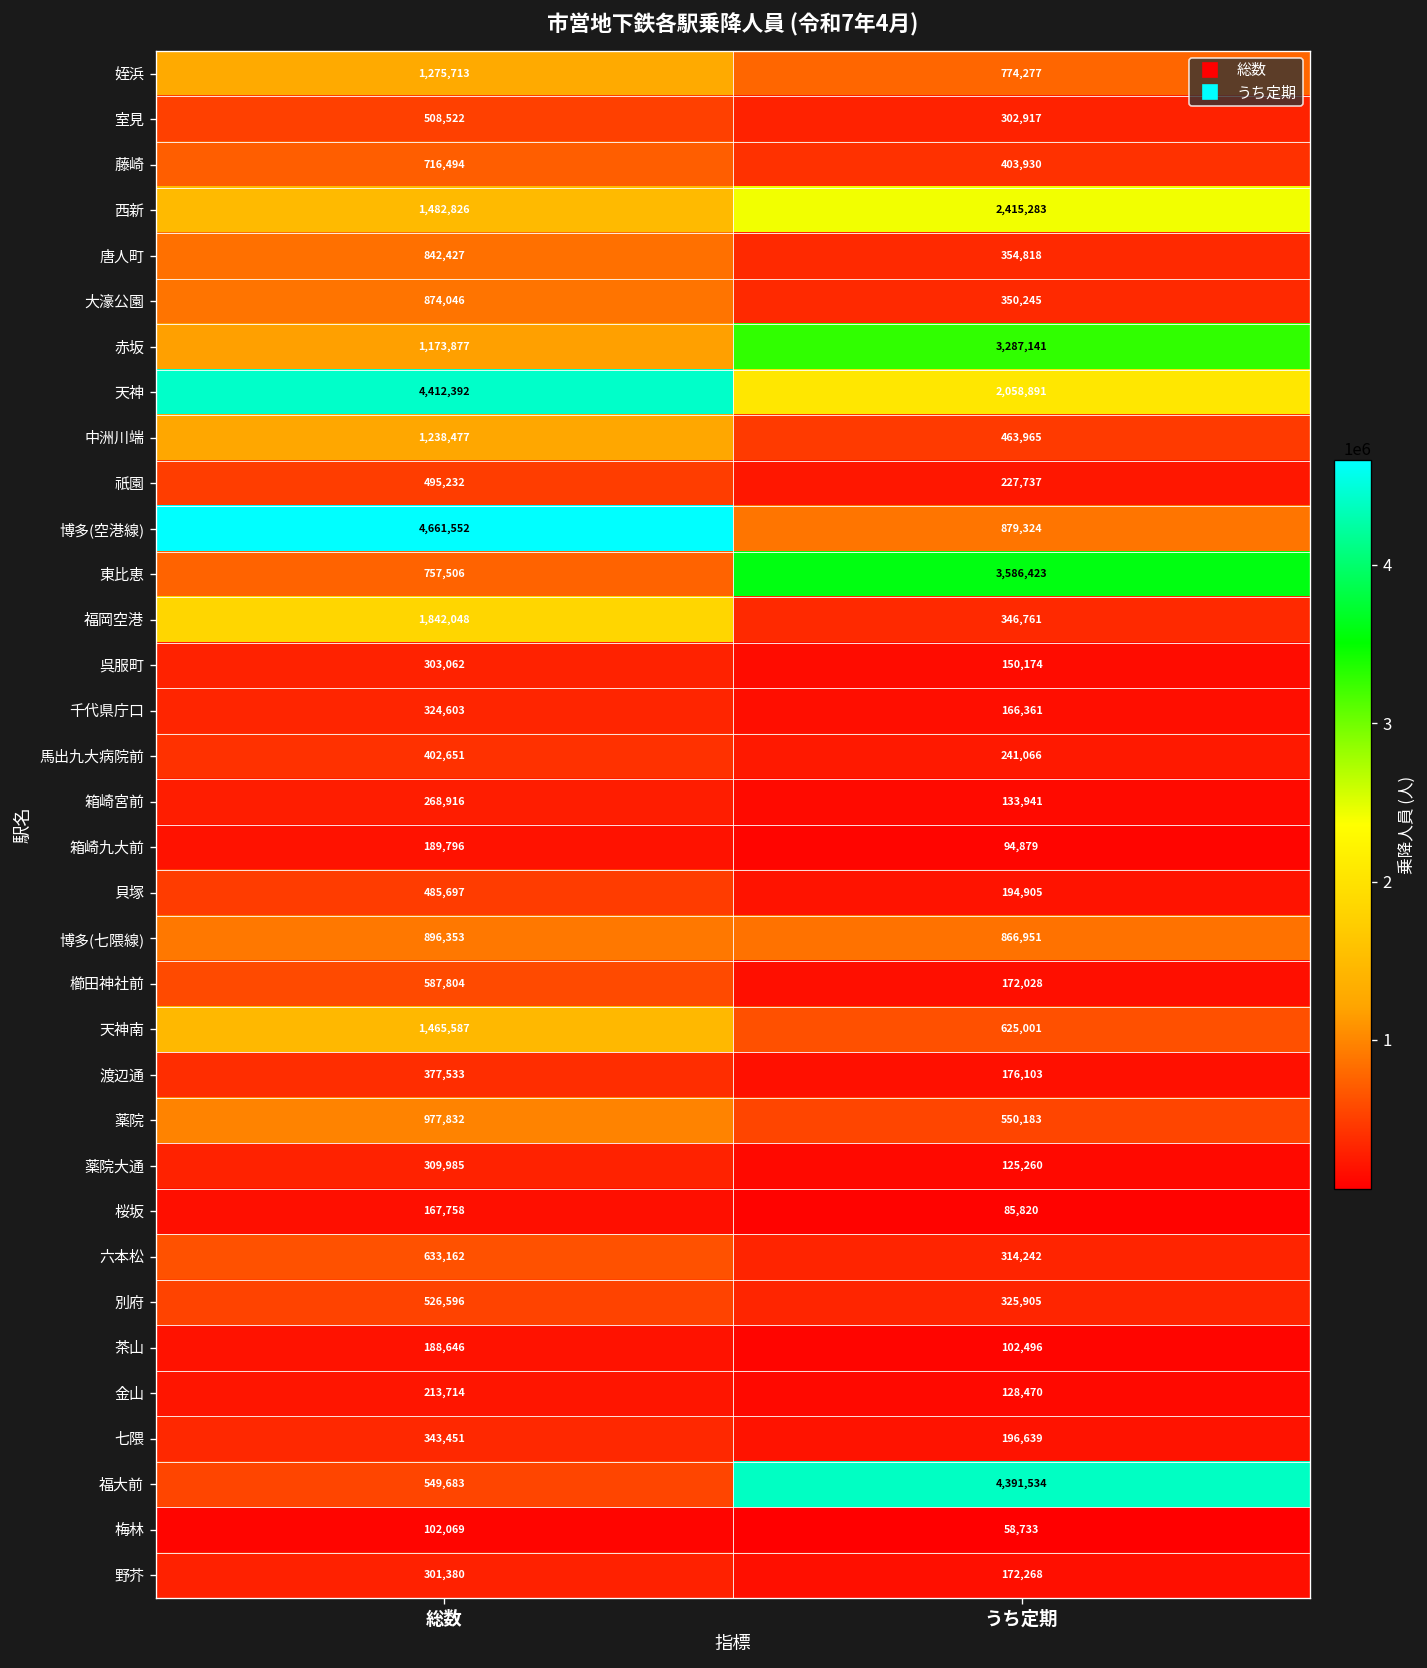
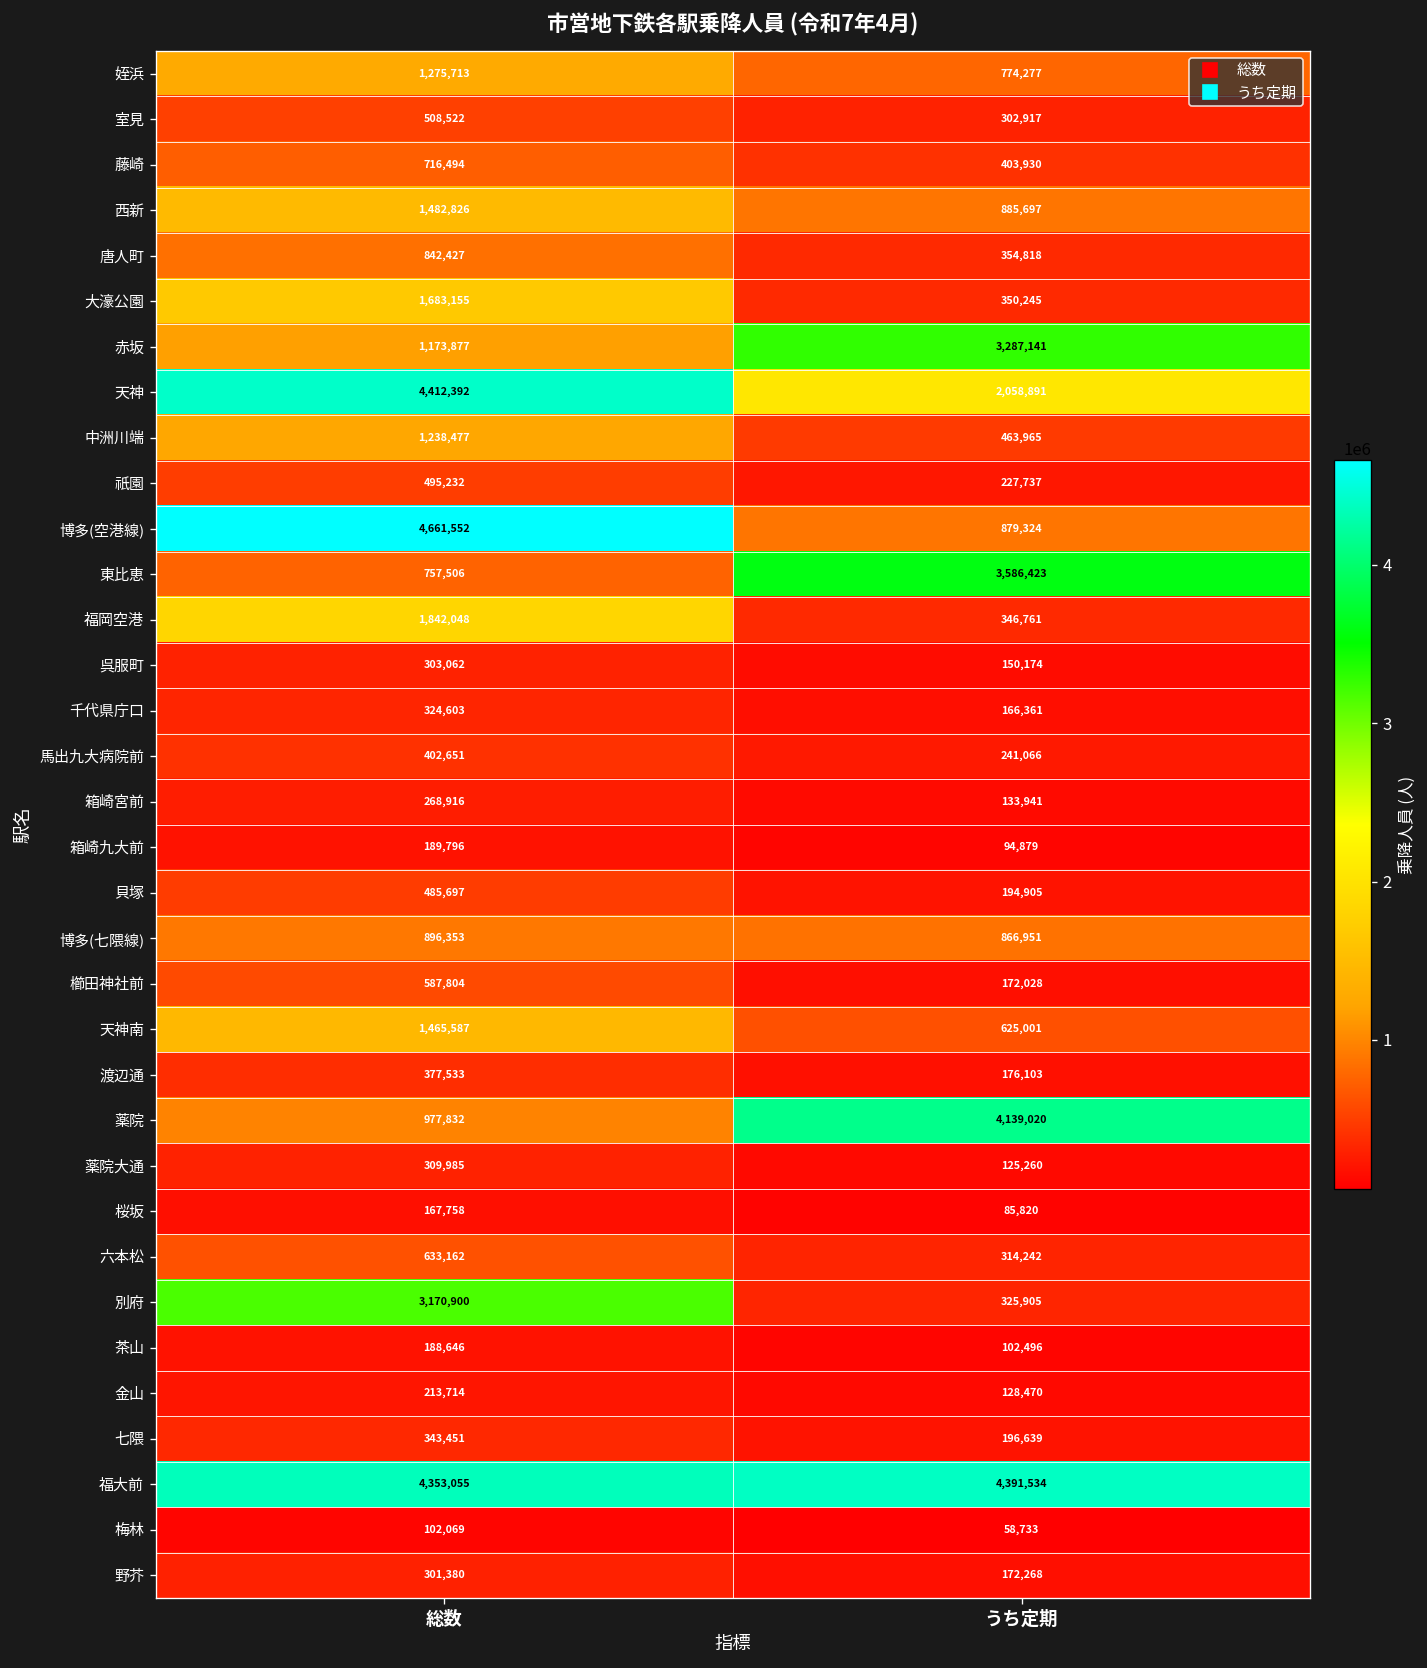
  {
    "姪浜": {
      "総数": "1,275,713",
      "うち定期": "774,277"
    },
    "室見": {
      "総数": "508,522",
      "うち定期": "302,917"
    },
    "藤崎": {
      "総数": "716,494",
      "うち定期": "403,930"
    },
    "西新": {
      "総数": "1,482,826",
-     "うち定期": "2,415,283"
+     "うち定期": "885,697"
    },
    "唐人町": {
      "総数": "842,427",
      "うち定期": "354,818"
    },
    "大濠公園": {
-     "総数": "874,046",
+     "総数": "1,683,155",
      "うち定期": "350,245"
    },
    "赤坂": {
      "総数": "1,173,877",
      "うち定期": "3,287,141"
    },
    "天神": {
      "総数": "4,412,392",
      "うち定期": "2,058,891"
    },
    "中洲川端": {
      "総数": "1,238,477",
      "うち定期": "463,965"
    },
    "祇園": {
      "総数": "495,232",
      "うち定期": "227,737"
    },
    "博多(空港線)": {
      "総数": "4,661,552",
      "うち定期": "879,324"
    },
    "東比恵": {
      "総数": "757,506",
      "うち定期": "3,586,423"
    },
    "福岡空港": {
      "総数": "1,842,048",
      "うち定期": "346,761"
    },
    "呉服町": {
      "総数": "303,062",
      "うち定期": "150,174"
    },
    "千代県庁口": {
      "総数": "324,603",
      "うち定期": "166,361"
    },
    "馬出九大病院前": {
      "総数": "402,651",
      "うち定期": "241,066"
    },
    "箱崎宮前": {
      "総数": "268,916",
      "うち定期": "133,941"
    },
    "箱崎九大前": {
      "総数": "189,796",
      "うち定期": "94,879"
    },
    "貝塚": {
      "総数": "485,697",
      "うち定期": "194,905"
    },
    "博多(七隈線)": {
      "総数": "896,353",
      "うち定期": "866,951"
    },
    "櫛田神社前": {
      "総数": "587,804",
      "うち定期": "172,028"
    },
    "天神南": {
      "総数": "1,465,587",
      "うち定期": "625,001"
    },
    "渡辺通": {
      "総数": "377,533",
      "うち定期": "176,103"
    },
    "薬院": {
      "総数": "977,832",
-     "うち定期": "550,183"
+     "うち定期": "4,139,020"
    },
    "薬院大通": {
      "総数": "309,985",
      "うち定期": "125,260"
    },
    "桜坂": {
      "総数": "167,758",
      "うち定期": "85,820"
    },
    "六本松": {
      "総数": "633,162",
      "うち定期": "314,242"
    },
    "別府": {
-     "総数": "526,596",
+     "総数": "3,170,900",
      "うち定期": "325,905"
    },
    "茶山": {
      "総数": "188,646",
      "うち定期": "102,496"
    },
    "金山": {
      "総数": "213,714",
      "うち定期": "128,470"
    },
    "七隈": {
      "総数": "343,451",
      "うち定期": "196,639"
    },
    "福大前": {
-     "総数": "549,683",
+     "総数": "4,353,055",
      "うち定期": "4,391,534"
    },
    "梅林": {
      "総数": "102,069",
      "うち定期": "58,733"
    },
    "野芥": {
      "総数": "301,380",
      "うち定期": "172,268"
    }
  }
